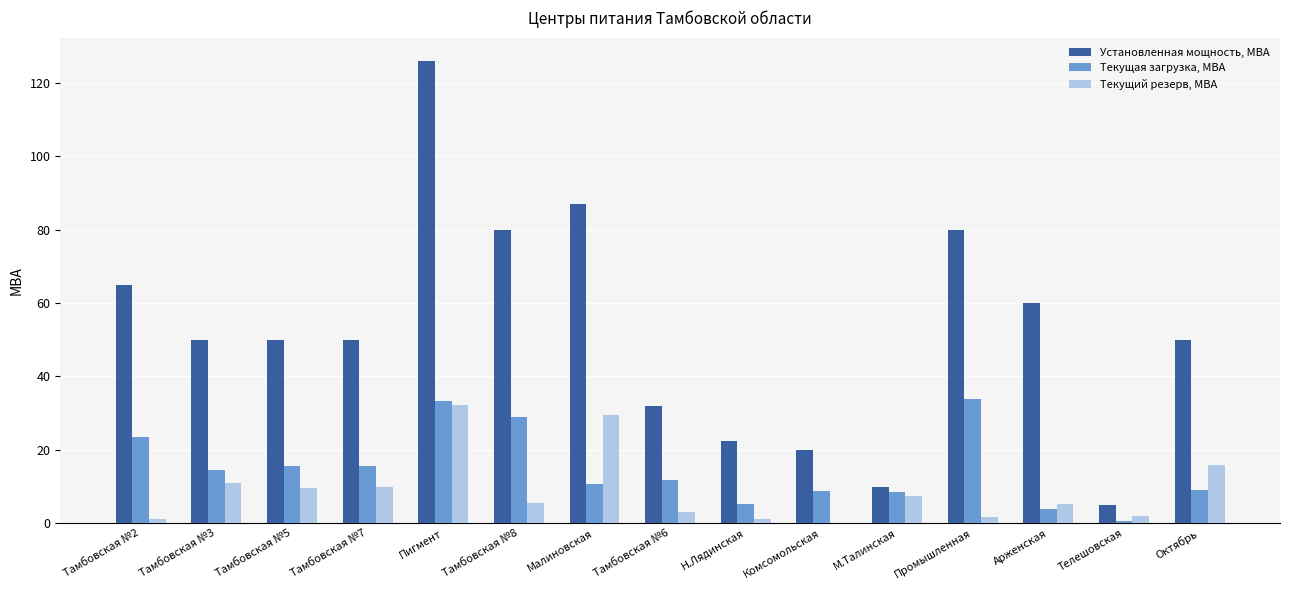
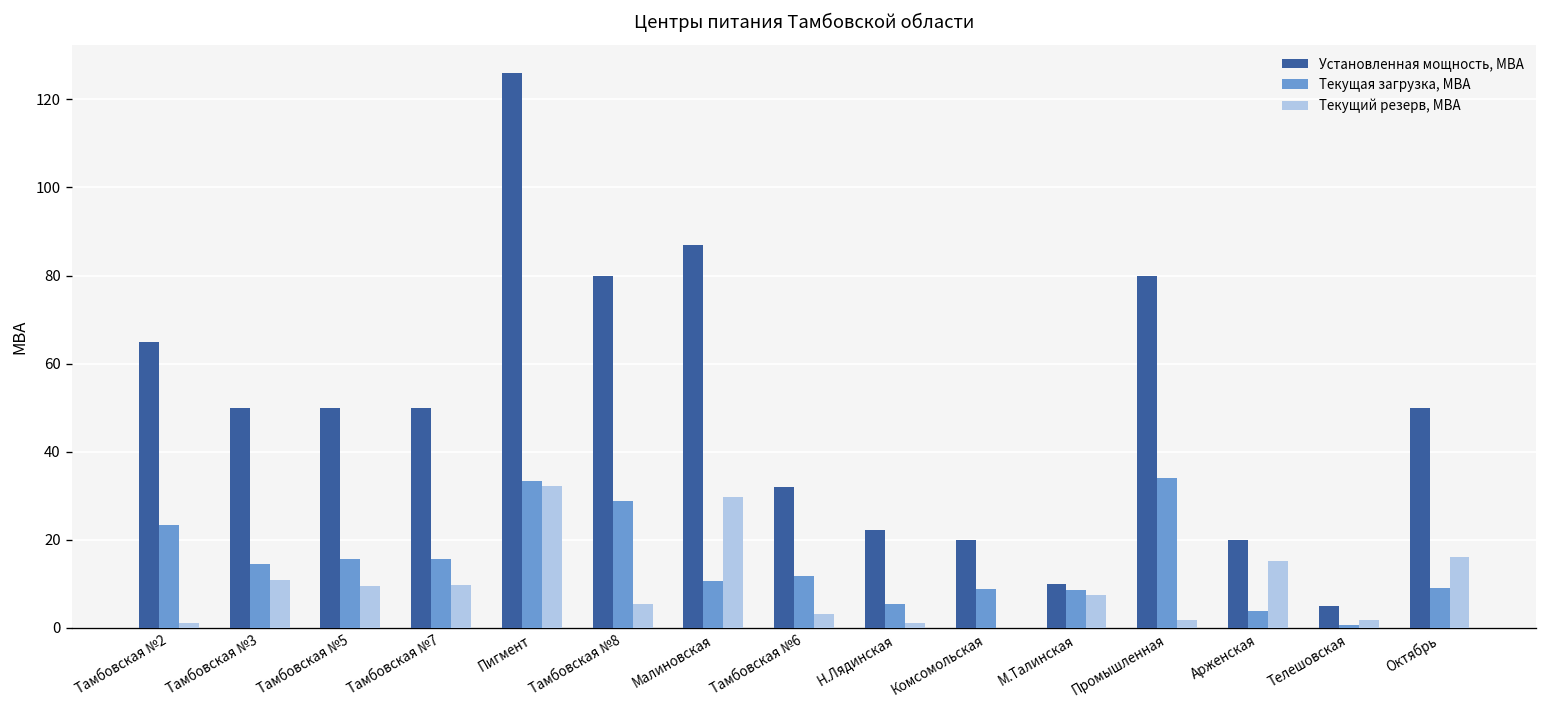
  {
    "Установленная мощность, МВА": {
      "Тамбовская №2": 65,
      "Тамбовская №3": 50,
      "Тамбовская №5": 50,
      "Тамбовская №7": 50,
      "Пигмент": 126,
      "Тамбовская №8": 80,
      "Малиновская": 87,
      "Тамбовская №6": 32,
      "Н.Лядинская": 22,
      "Комсомольская": 20,
      "М.Талинская": 10,
      "Промышленная": 80,
-     "Арженская": 60,
+     "Арженская": 20,
      "Телешовская": 5,
      "Октябрь": 50
    },
    "Текущая загрузка, МВА": {
      "Тамбовская №2": 23,
      "Тамбовская №3": 15,
      "Тамбовская №5": 16,
      "Тамбовская №7": 16,
      "Пигмент": 33,
      "Тамбовская №8": 29,
      "Малиновская": 11,
      "Тамбовская №6": 12,
      "Н.Лядинская": 5,
      "Комсомольская": 9,
      "М.Талинская": 9,
      "Промышленная": 34,
      "Арженская": 4,
      "Октябрь": 9
    },
    "Текущий резерв, МВА": {
      "Тамбовская №2": 1,
      "Тамбовская №3": 11,
      "Тамбовская №5": 10,
      "Тамбовская №7": 10,
      "Пигмент": 32,
      "Тамбовская №8": 5,
      "Малиновская": 30,
      "Тамбовская №6": 3,
      "Н.Лядинская": 1,
      "М.Талинская": 7,
      "Промышленная": 2,
-     "Арженская": 5,
+     "Арженская": 15,
      "Телешовская": 2,
      "Октябрь": 16
    }
  }
